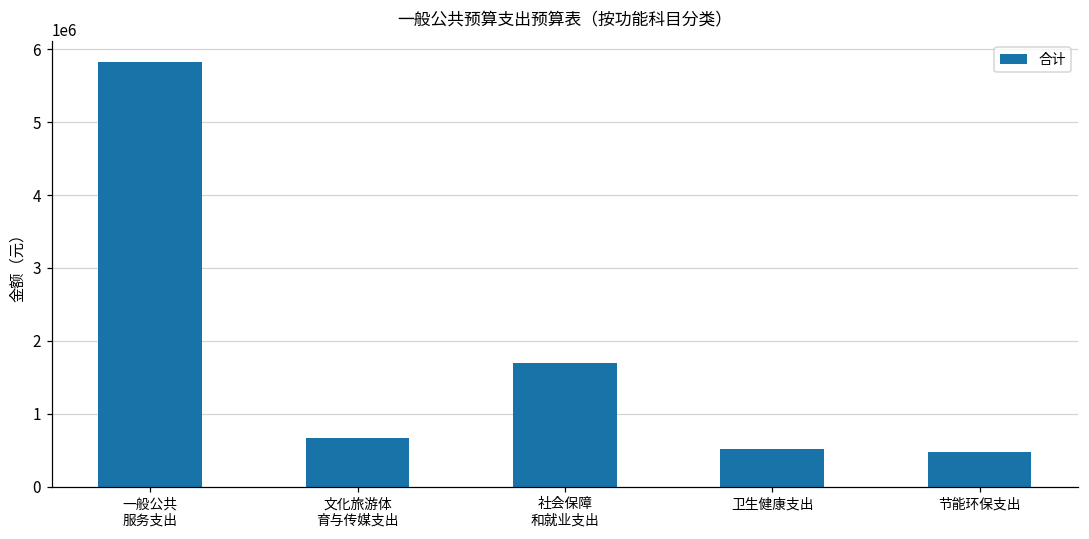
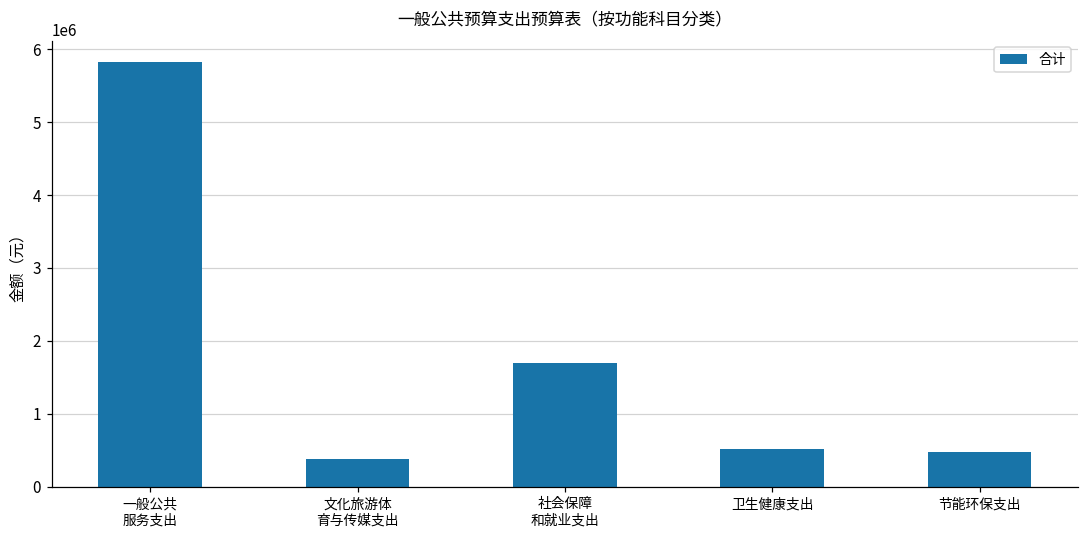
  {
    "一般公共 服务支出": 5800000,
-   "文化旅游体 育与传媒支出": 700000,
+   "文化旅游体 育与传媒支出": 400000,
    "社会保障 和就业支出": 1700000,
    "卫生健康支出": 500000,
    "节能环保支出": 500000
  }
